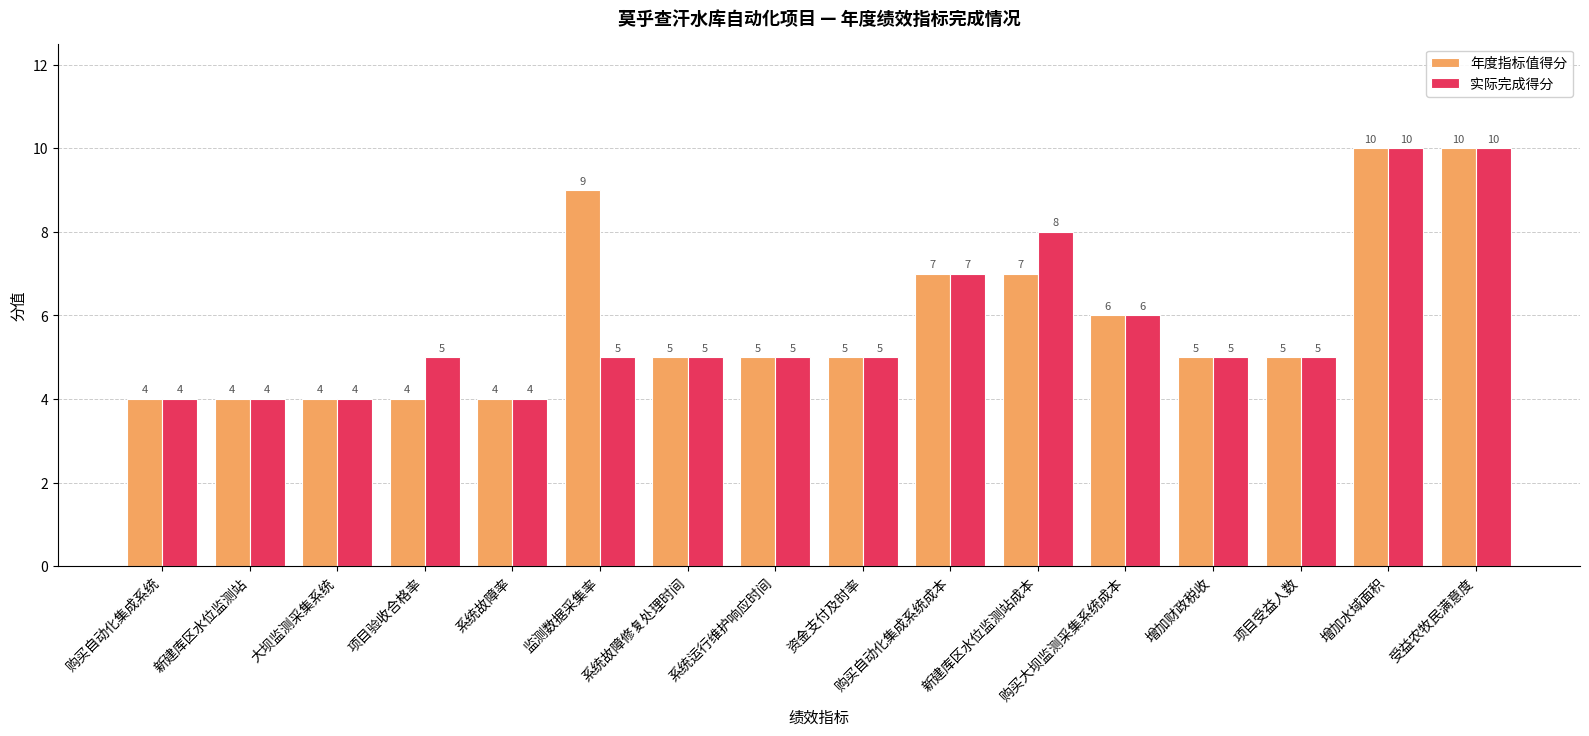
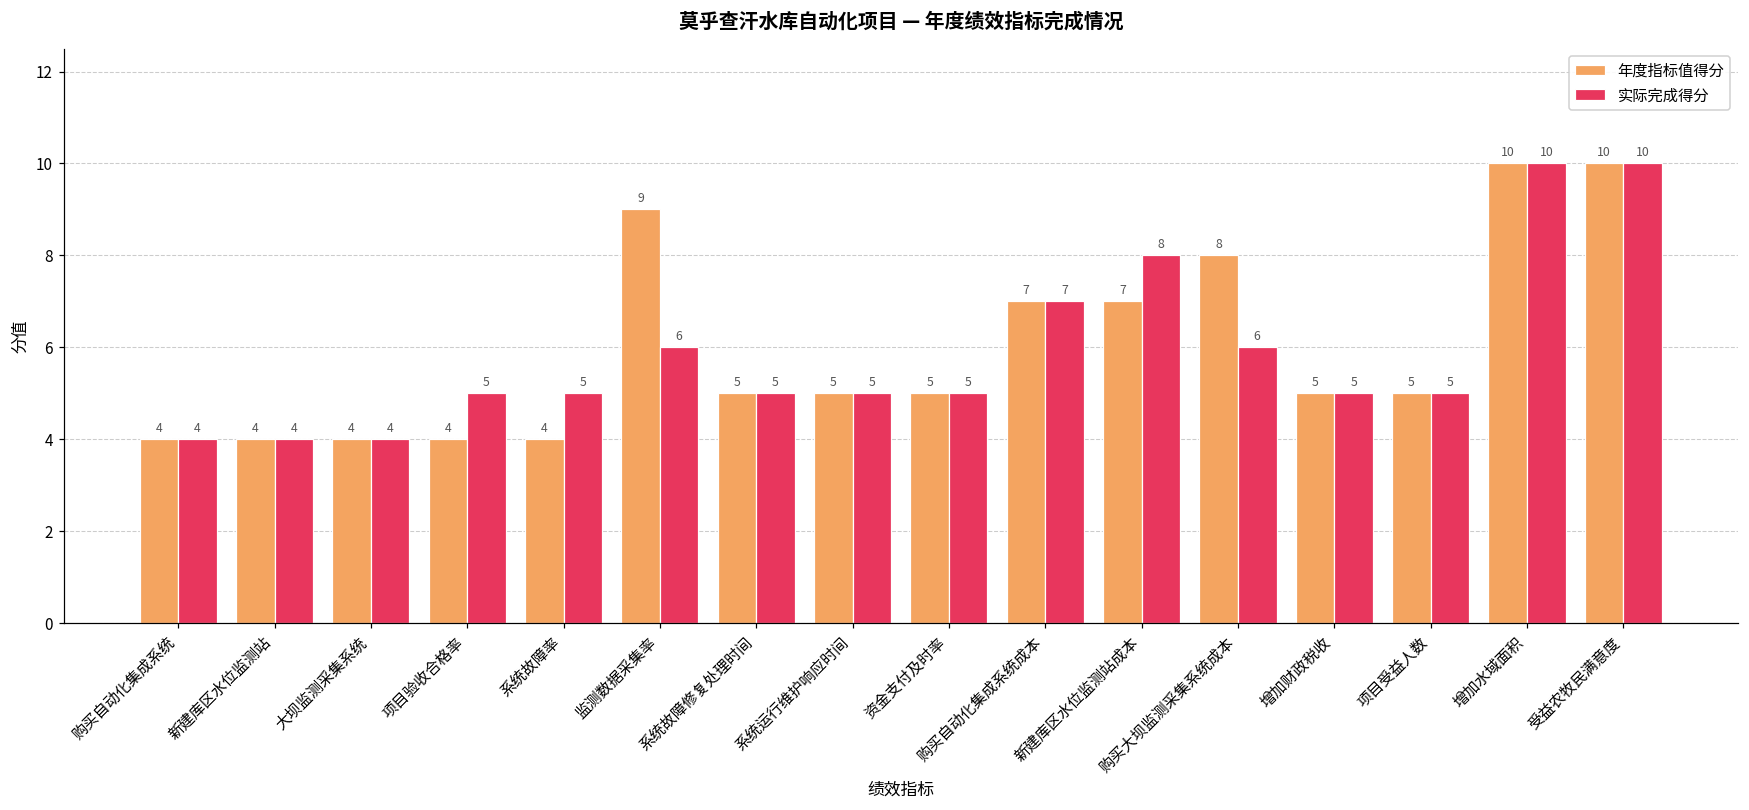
  {
    "年度指标值得分": {
      "购买自动化集成系统": 4,
      "新建库区水位监测站": 4,
      "大坝监测采集系统": 4,
      "项目验收合格率": 4,
      "系统故障率": 4,
      "监测数据采集率": 9,
      "系统故障修复处理时间": 5,
      "系统运行维护响应时间": 5,
      "资金支付及时率": 5,
      "购买自动化集成系统成本": 7,
      "新建库区水位监测站成本": 7,
-     "购买大坝监测采集系统成本": 6,
+     "购买大坝监测采集系统成本": 8,
      "增加财政税收": 5,
      "项目受益人数": 5,
      "增加水域面积": 10,
      "受益农牧民满意度": 10
    },
    "实际完成得分": {
      "购买自动化集成系统": 4,
      "新建库区水位监测站": 4,
      "大坝监测采集系统": 4,
      "项目验收合格率": 5,
-     "系统故障率": 4,
-     "监测数据采集率": 5,
+     "系统故障率": 5,
+     "监测数据采集率": 6,
      "系统故障修复处理时间": 5,
      "系统运行维护响应时间": 5,
      "资金支付及时率": 5,
      "购买自动化集成系统成本": 7,
      "新建库区水位监测站成本": 8,
      "购买大坝监测采集系统成本": 6,
      "增加财政税收": 5,
      "项目受益人数": 5,
      "增加水域面积": 10,
      "受益农牧民满意度": 10
    }
  }
